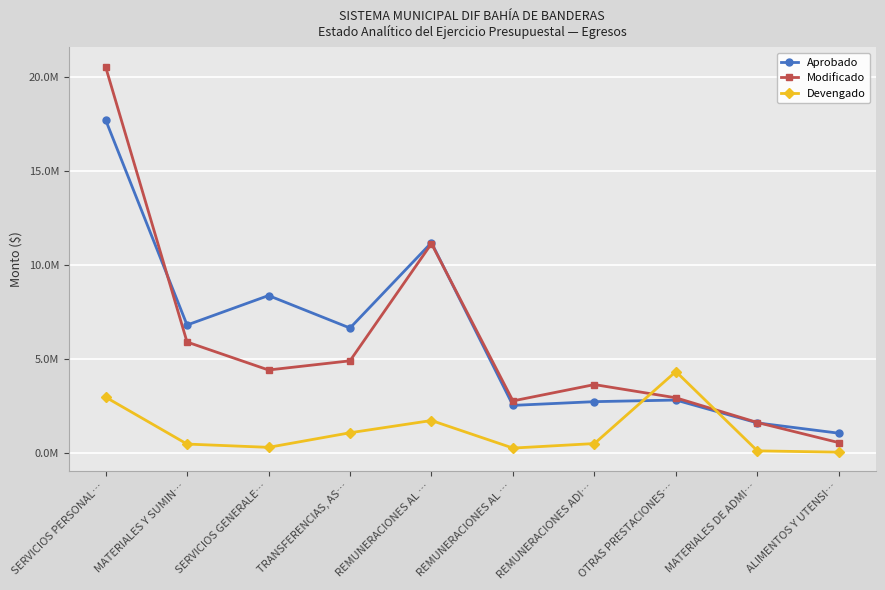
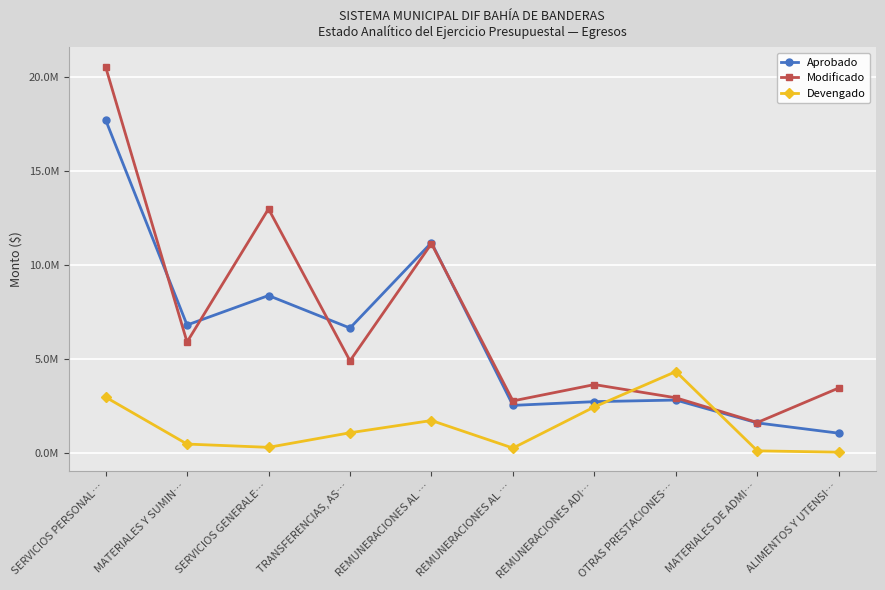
  {
    "Aprobado": {
      "SERVICIOS PERSONAL…": 17700000,
      "MATERIALES Y SUMIN…": 6800000,
      "SERVICIOS GENERALE…": 8400000,
      "TRANSFERENCIAS, AS…": 6700000,
      "REMUNERACIONES ADI…": 2700000,
      "ALIMENTOS Y UTENSI…": 1100000
    },
    "Modificado": {
      "SERVICIOS PERSONAL…": 20600000,
      "MATERIALES Y SUMIN…": 5900000,
-     "SERVICIOS GENERALE…": 4400000,
+     "SERVICIOS GENERALE…": 13000000,
      "TRANSFERENCIAS, AS…": 4900000,
      "REMUNERACIONES ADI…": 3700000,
-     "ALIMENTOS Y UTENSI…": 600000
+     "ALIMENTOS Y UTENSI…": 3500000
    },
    "Devengado": {
      "SERVICIOS PERSONAL…": 3000000,
      "MATERIALES Y SUMIN…": 500000,
      "SERVICIOS GENERALE…": 300000,
      "TRANSFERENCIAS, AS…": 1100000,
-     "REMUNERACIONES ADI…": 500000,
+     "REMUNERACIONES ADI…": 2500000,
      "OTRAS PRESTACIONES…": 4400000,
      "MATERIALES DE ADMI…": 100000,
      "ALIMENTOS Y UTENSI…": 100000
    }
  }
